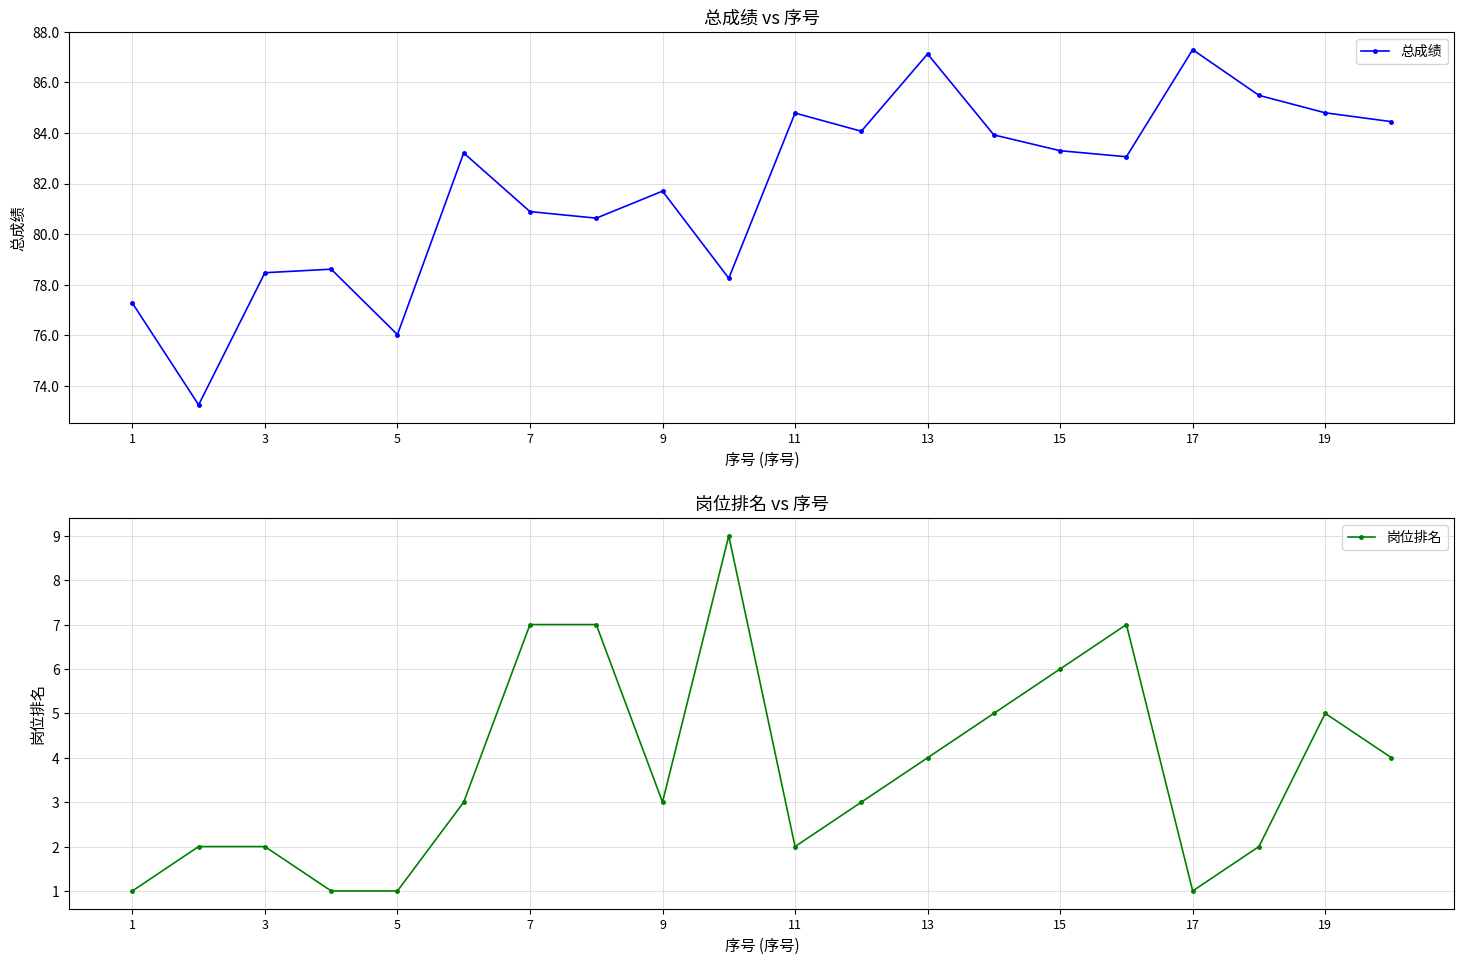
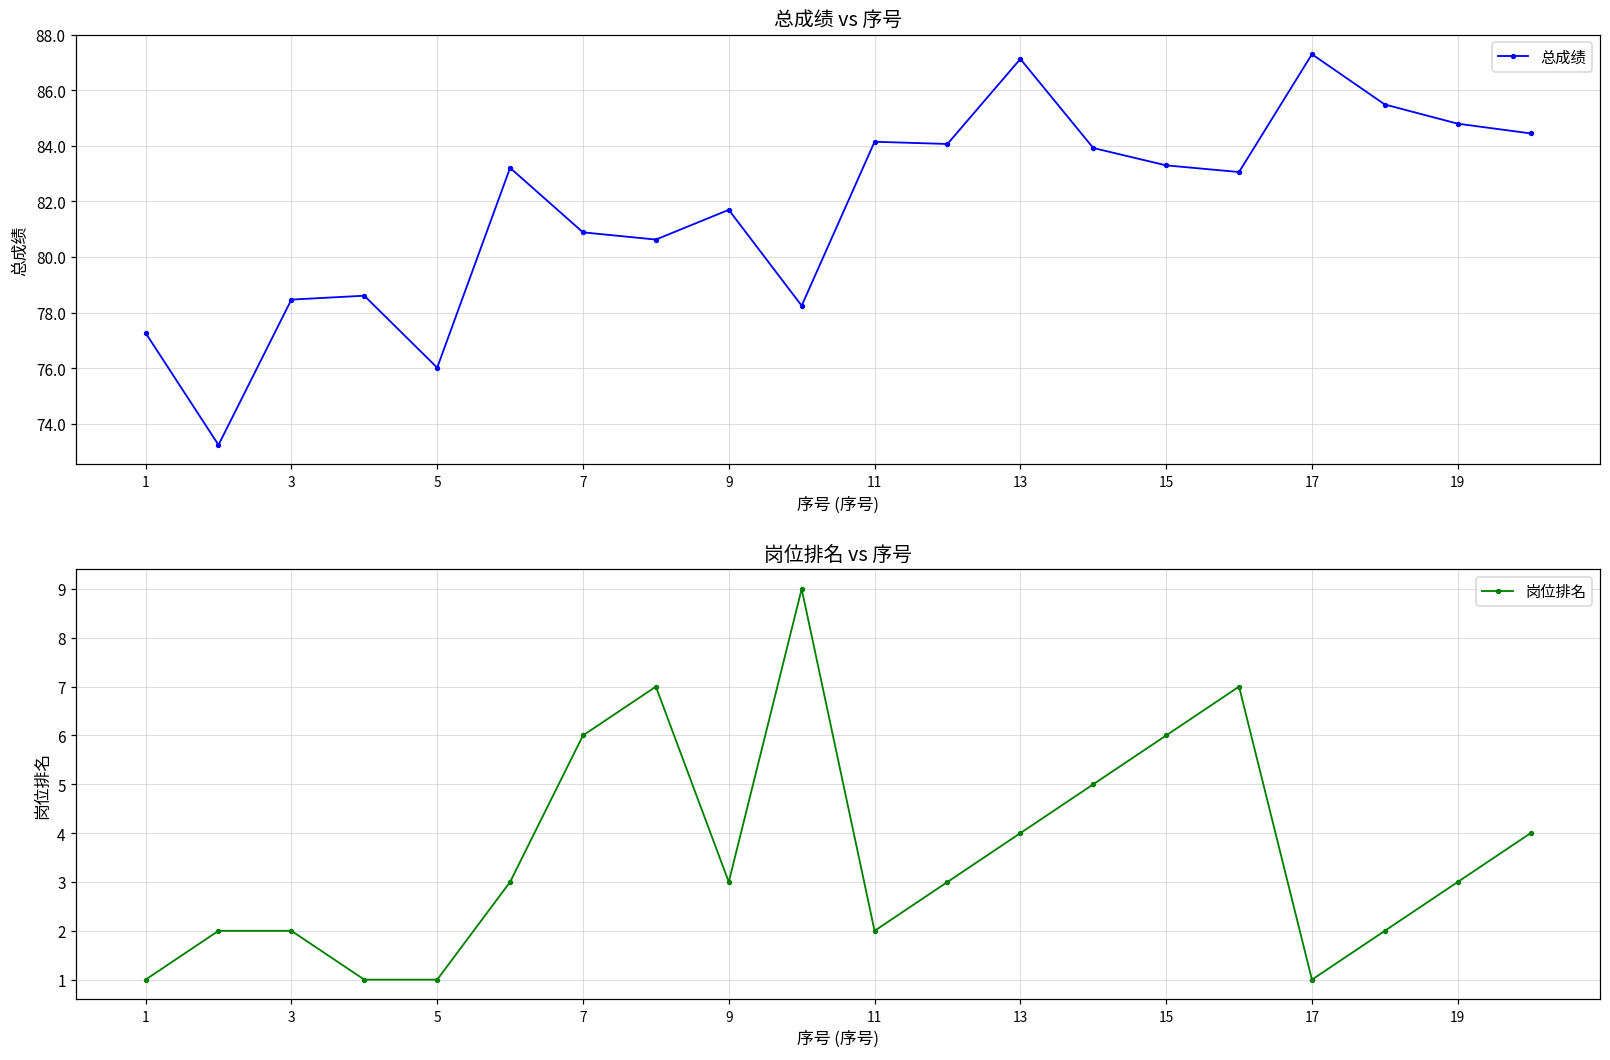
  {
    "总成绩 vs 序号": {
      "1": 77.3,
      "3": 78.5,
      "5": 76.0,
      "7": 80.9,
      "9": 81.7,
-     "11": 84.8,
+     "11": 84.2,
      "13": 87.1,
      "15": 83.3,
      "17": 87.3,
      "19": 84.8
    },
    "岗位排名 vs 序号": {
      "1": 1,
      "3": 2,
      "5": 1,
-     "7": 7,
+     "7": 6,
      "9": 3,
      "11": 2,
      "13": 4,
      "15": 6,
      "17": 1,
-     "19": 5
+     "19": 3
    }
  }
